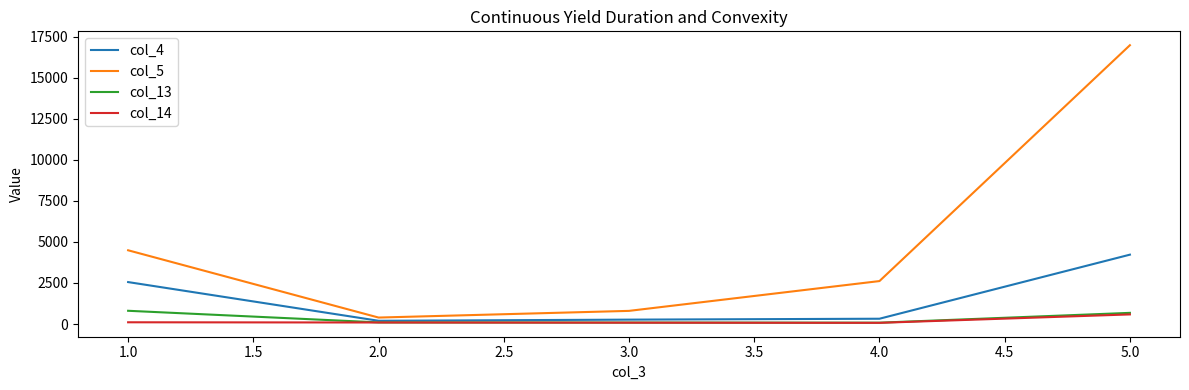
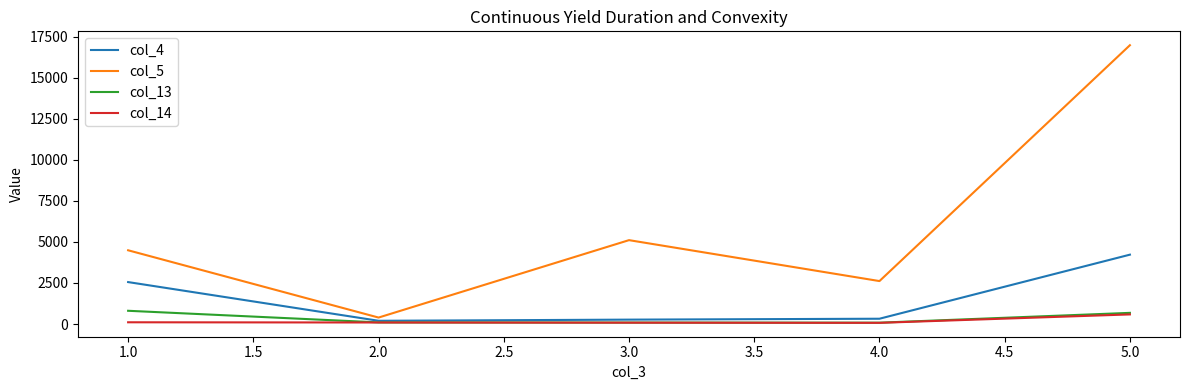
  {
    "col_4": {
      "1.0": 2600,
      "3.0": 300,
      "4.0": 300,
      "5.0": 4200
    },
    "col_5": {
      "1.0": 4500,
      "2.0": 400,
-     "3.0": 800,
+     "3.0": 5100,
      "4.0": 2600,
      "5.0": 17000
    },
    "col_13": {
      "1.0": 800
    },
    "col_14": {
      "1.0": 100
    }
  }
